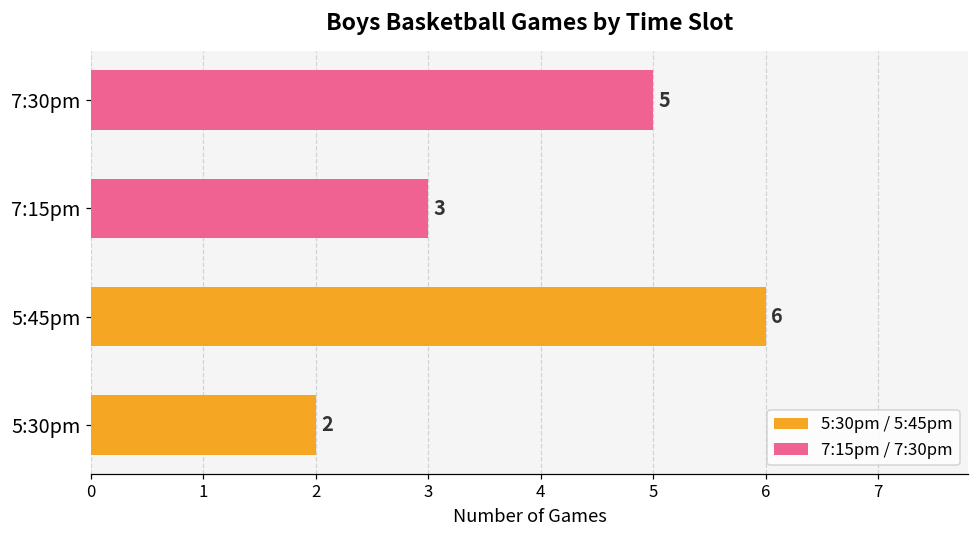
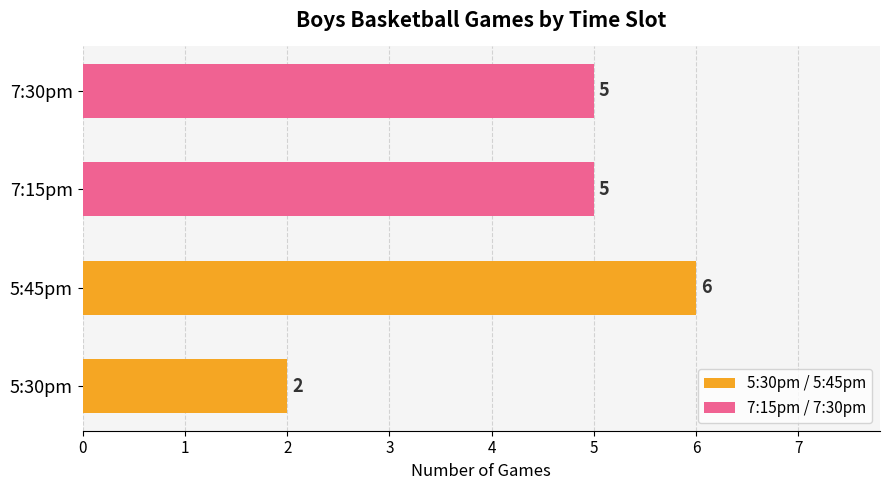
  {
    "7:30pm": 5,
-   "7:15pm": 3,
+   "7:15pm": 5,
    "5:45pm": 6,
    "5:30pm": 2
  }
